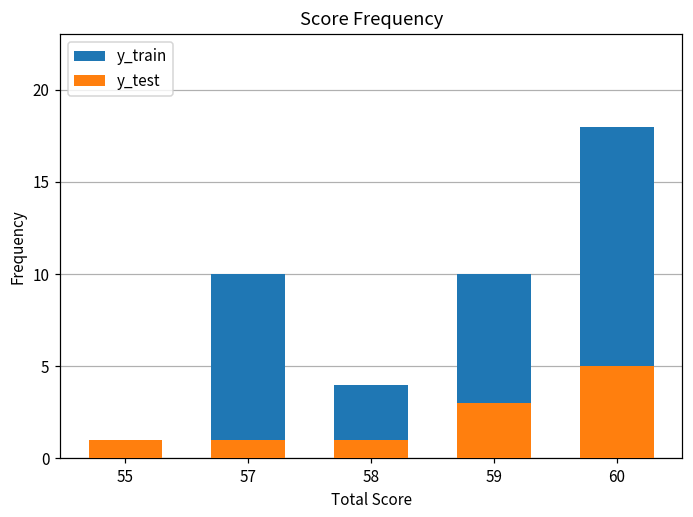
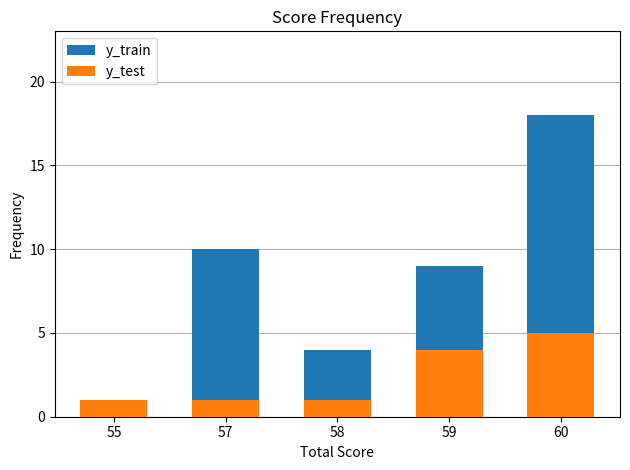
  {
    "y_train": {
      "55": 1,
      "57": 10,
      "58": 4,
-     "59": 10,
+     "59": 9,
      "60": 18
    },
    "y_test": {
      "55": 1,
-     "59": 3
+     "59": 4
    }
  }
